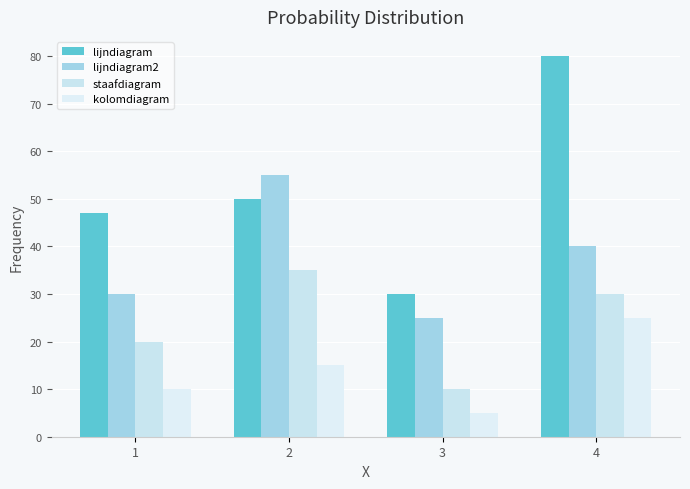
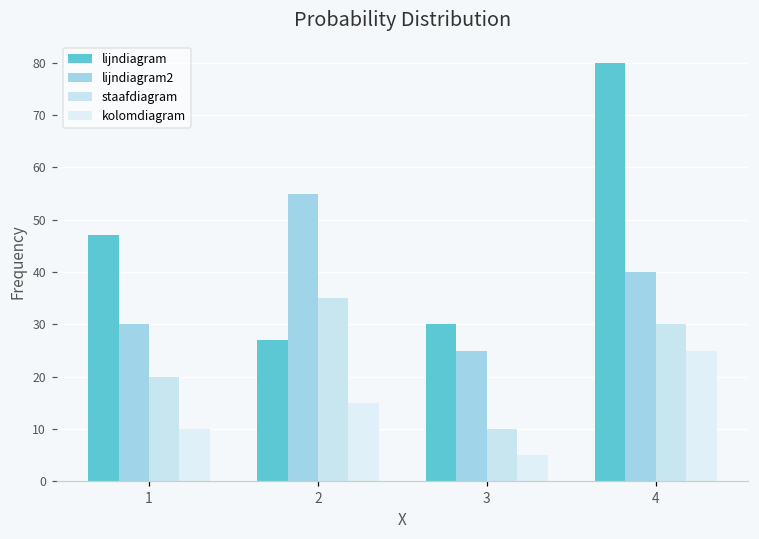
  {
    "lijndiagram": {
      "1": 47,
-     "2": 50,
+     "2": 27,
      "3": 30,
      "4": 80
    }
  }
